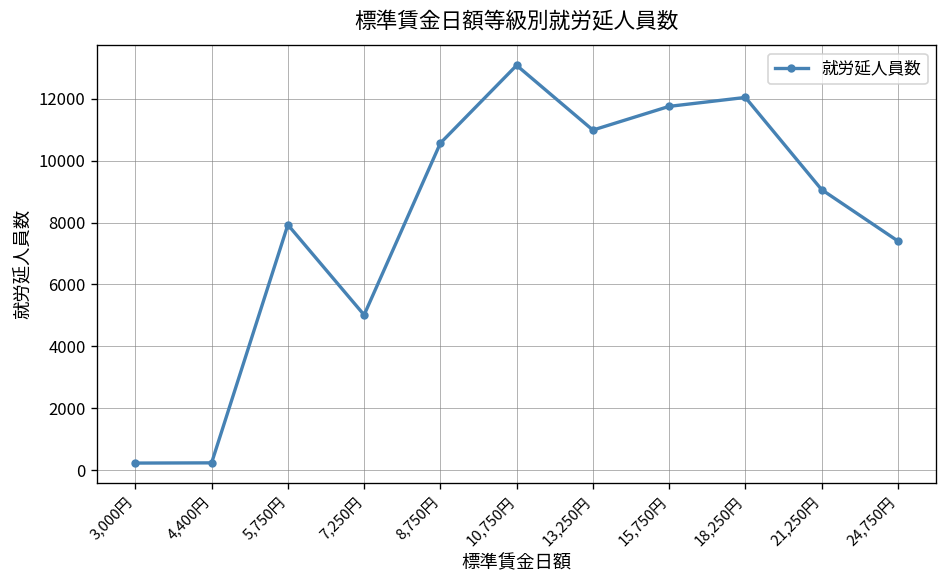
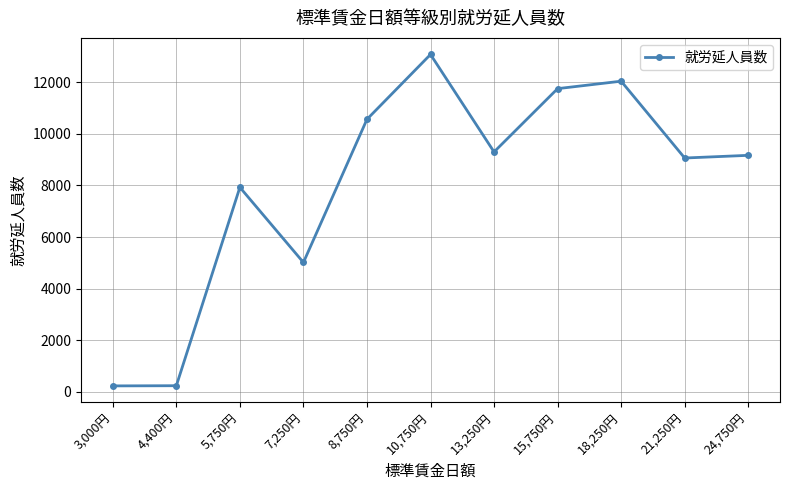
  {
    "3,000円": 200,
    "4,400円": 200,
    "5,750円": 7900,
    "7,250円": 5000,
    "8,750円": 10600,
    "10,750円": 13100,
-   "13,250円": 11000,
+   "13,250円": 9300,
    "15,750円": 11800,
    "18,250円": 12000,
    "21,250円": 9100,
-   "24,750円": 7400
+   "24,750円": 9200
  }
